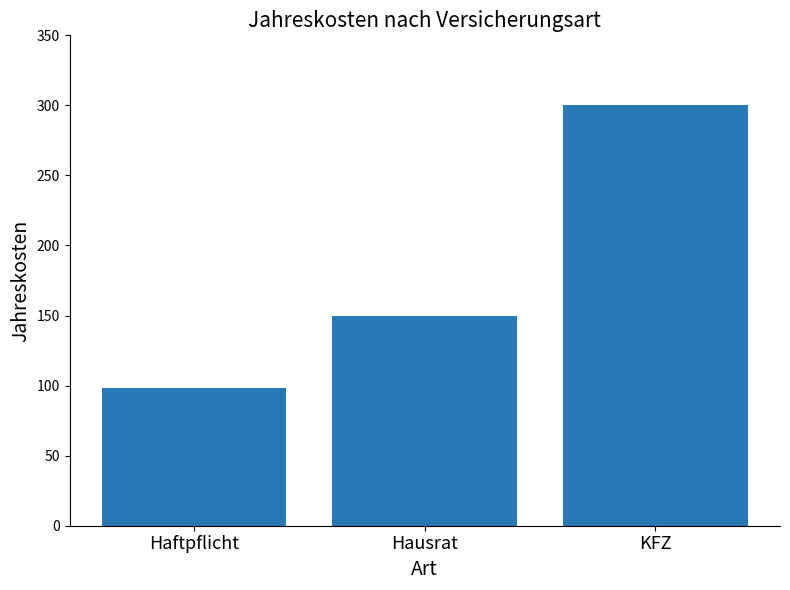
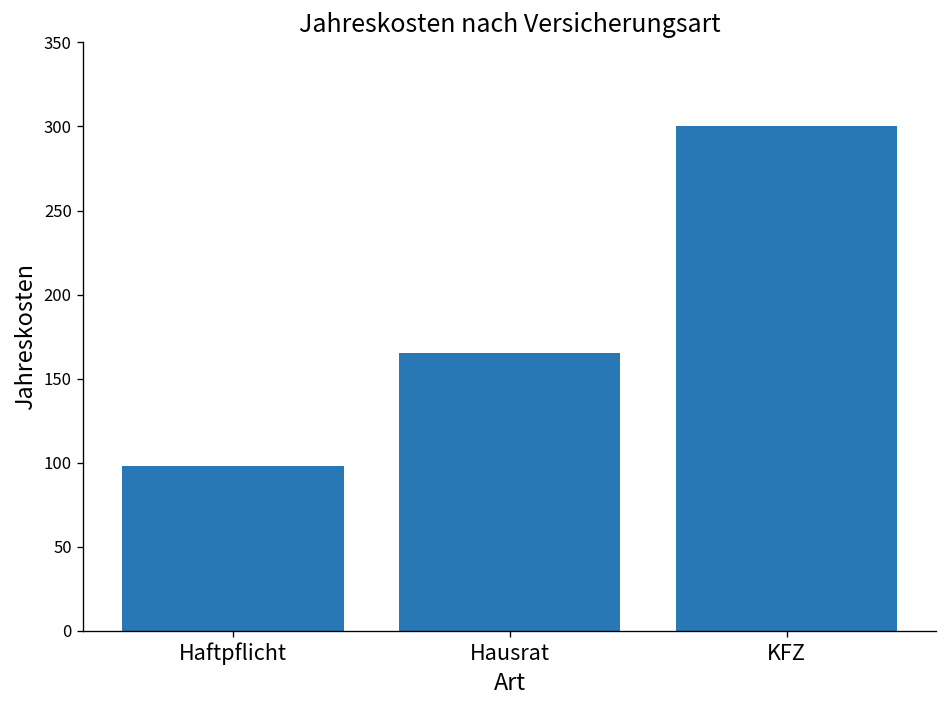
  {
    "Haftpflicht": 98,
-   "Hausrat": 150,
+   "Hausrat": 165,
    "KFZ": 300
  }
